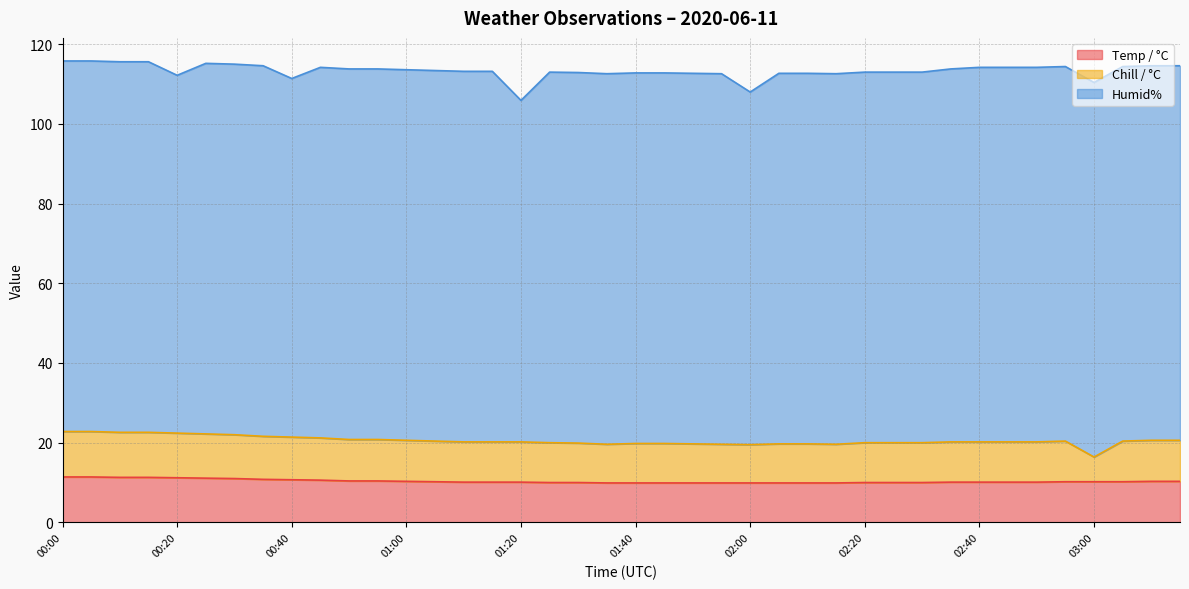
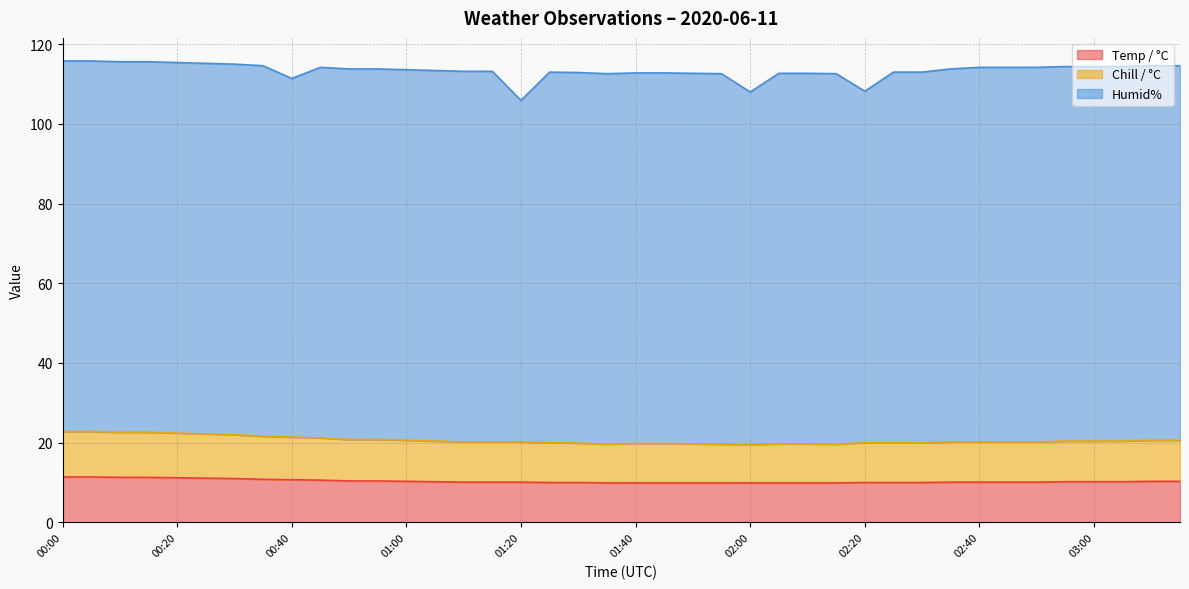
  {
    "Temp / °C": {
      "00:00": 11,
      "00:20": 11,
      "00:40": 11,
      "01:00": 10,
      "01:20": 10,
      "01:40": 10,
      "02:00": 10,
      "02:20": 10,
      "02:40": 10,
      "03:00": 10
    },
    "Chill / °C": {
      "00:00": 11,
      "00:20": 11,
      "00:40": 11,
      "01:00": 10,
      "01:20": 10,
      "01:40": 10,
      "02:00": 10,
      "02:20": 10,
      "02:40": 10,
-     "03:00": 6
+     "03:00": 10
    },
    "Humid%": {
      "00:00": 93,
-     "00:20": 90,
+     "00:20": 93,
      "00:40": 90,
      "01:00": 93,
      "01:20": 86,
      "01:40": 93,
      "02:00": 89,
-     "02:20": 93,
+     "02:20": 88,
      "02:40": 94
    }
  }
